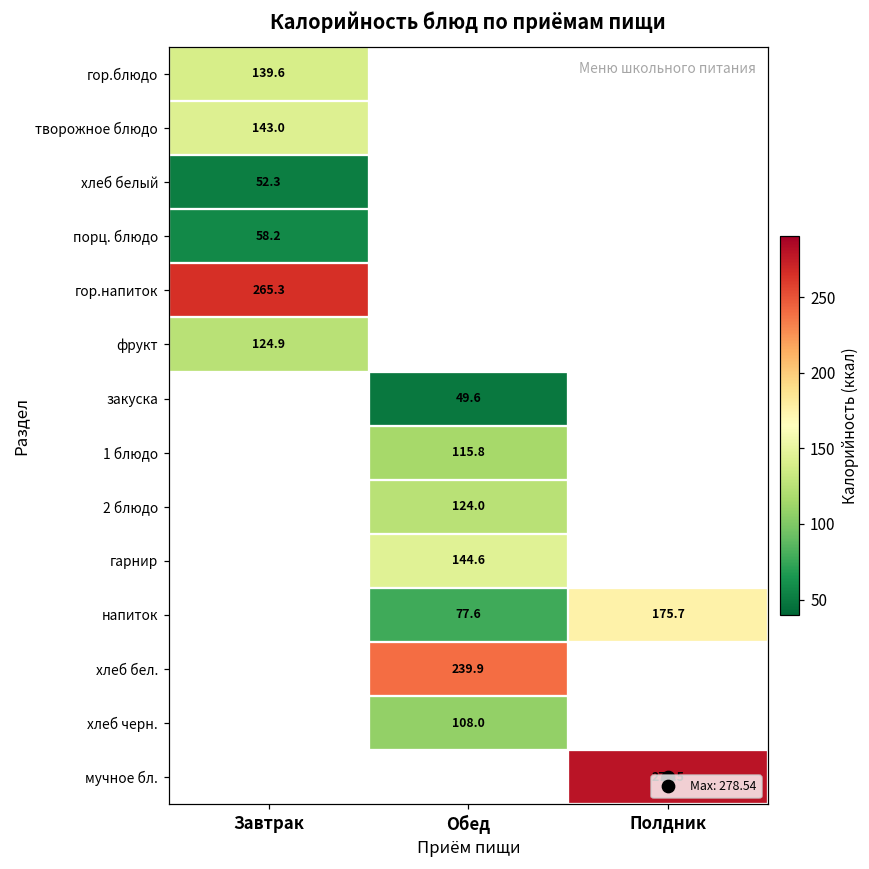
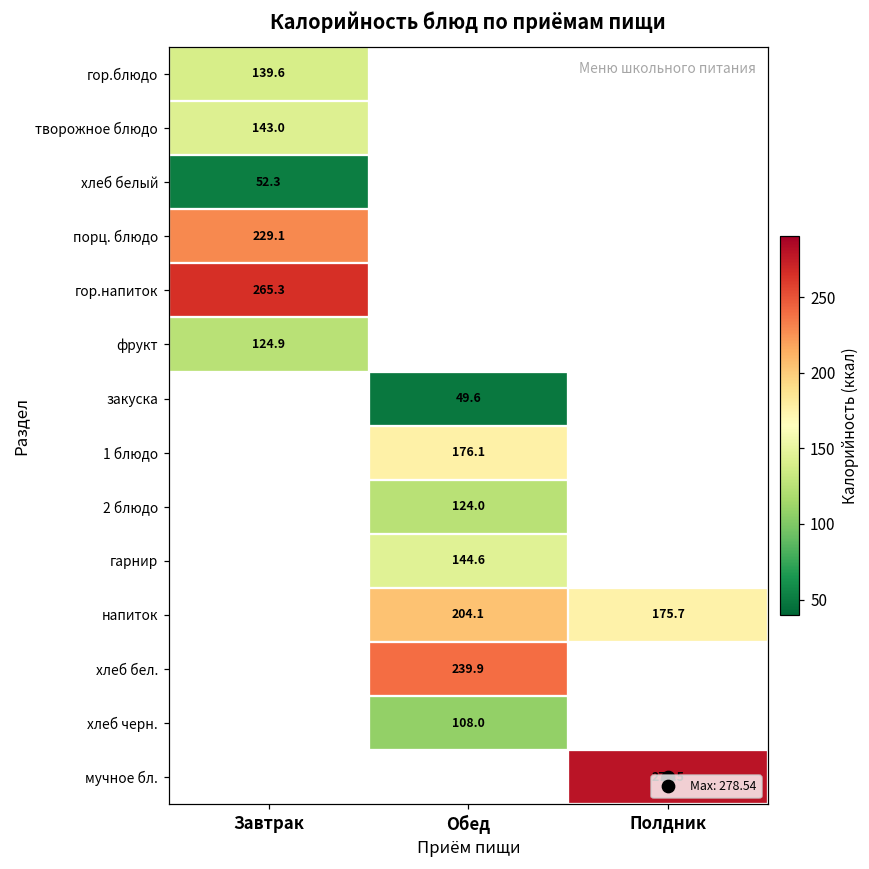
  {
    "гор.блюдо": {
      "Завтрак": 139.6
    },
    "творожное блюдо": {
      "Завтрак": 143.0
    },
    "хлеб белый": {
      "Завтрак": 52.3
    },
    "порц. блюдо": {
-     "Завтрак": 58.2
+     "Завтрак": 229.1
    },
    "гор.напиток": {
      "Завтрак": 265.3
    },
    "фрукт": {
      "Завтрак": 124.9
    },
    "закуска": {
      "Обед": 49.6
    },
    "1 блюдо": {
-     "Обед": 115.8
+     "Обед": 176.1
    },
    "2 блюдо": {
      "Обед": 124.0
    },
    "гарнир": {
      "Обед": 144.6
    },
    "напиток": {
-     "Обед": 77.6,
+     "Обед": 204.1,
      "Полдник": 175.7
    },
    "хлеб бел.": {
      "Обед": 239.9
    },
    "хлеб черн.": {
      "Обед": 108.0
    }
  }
